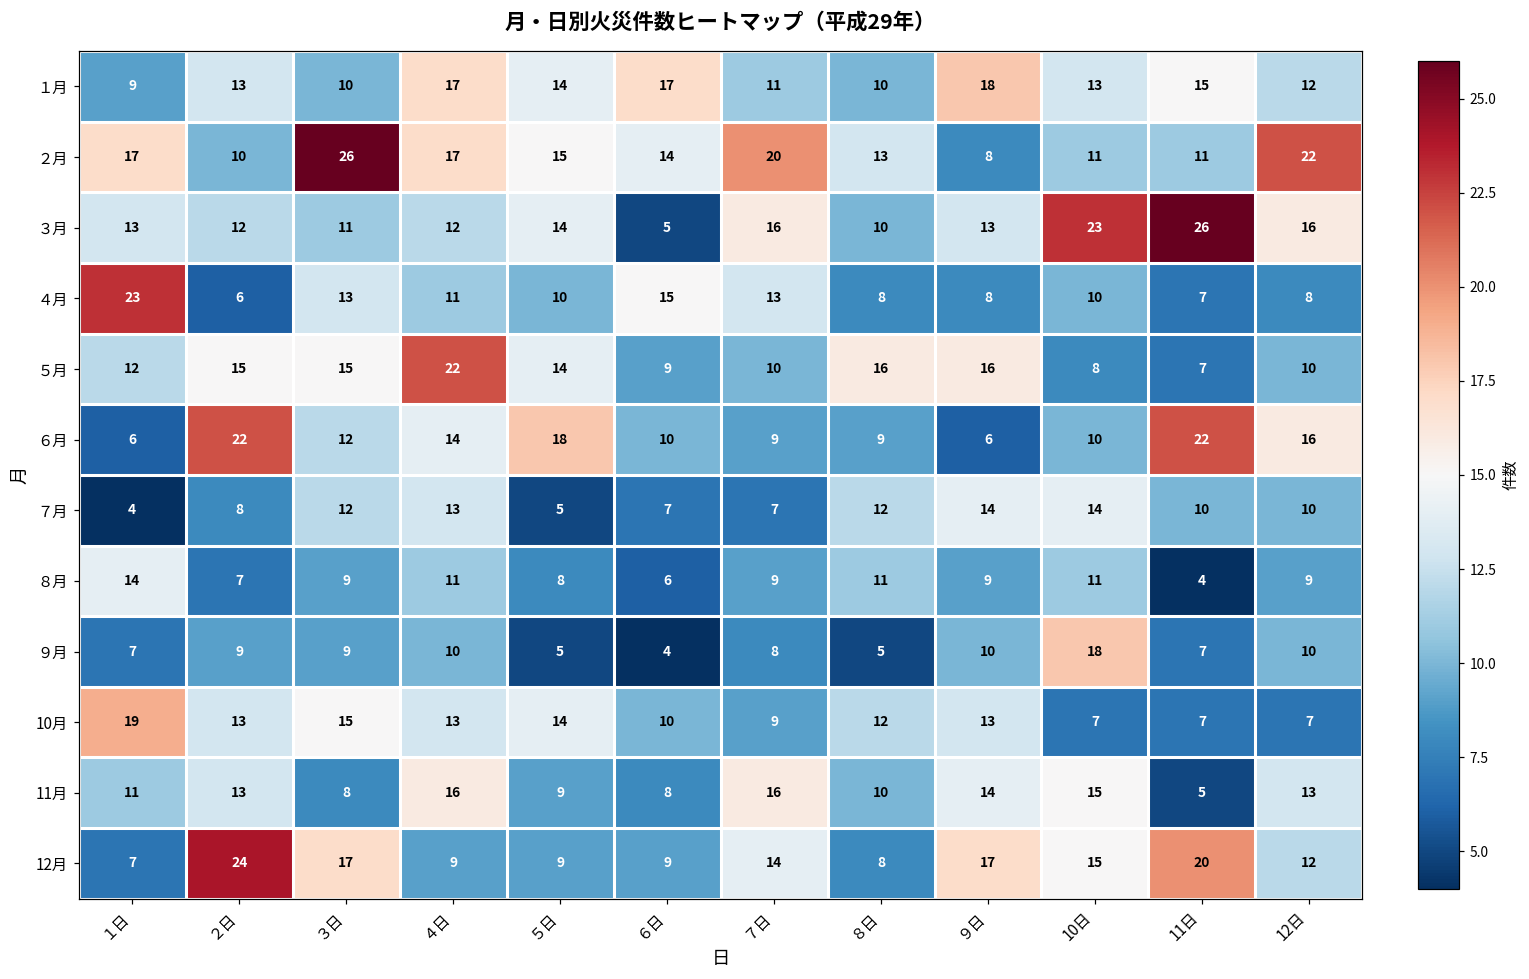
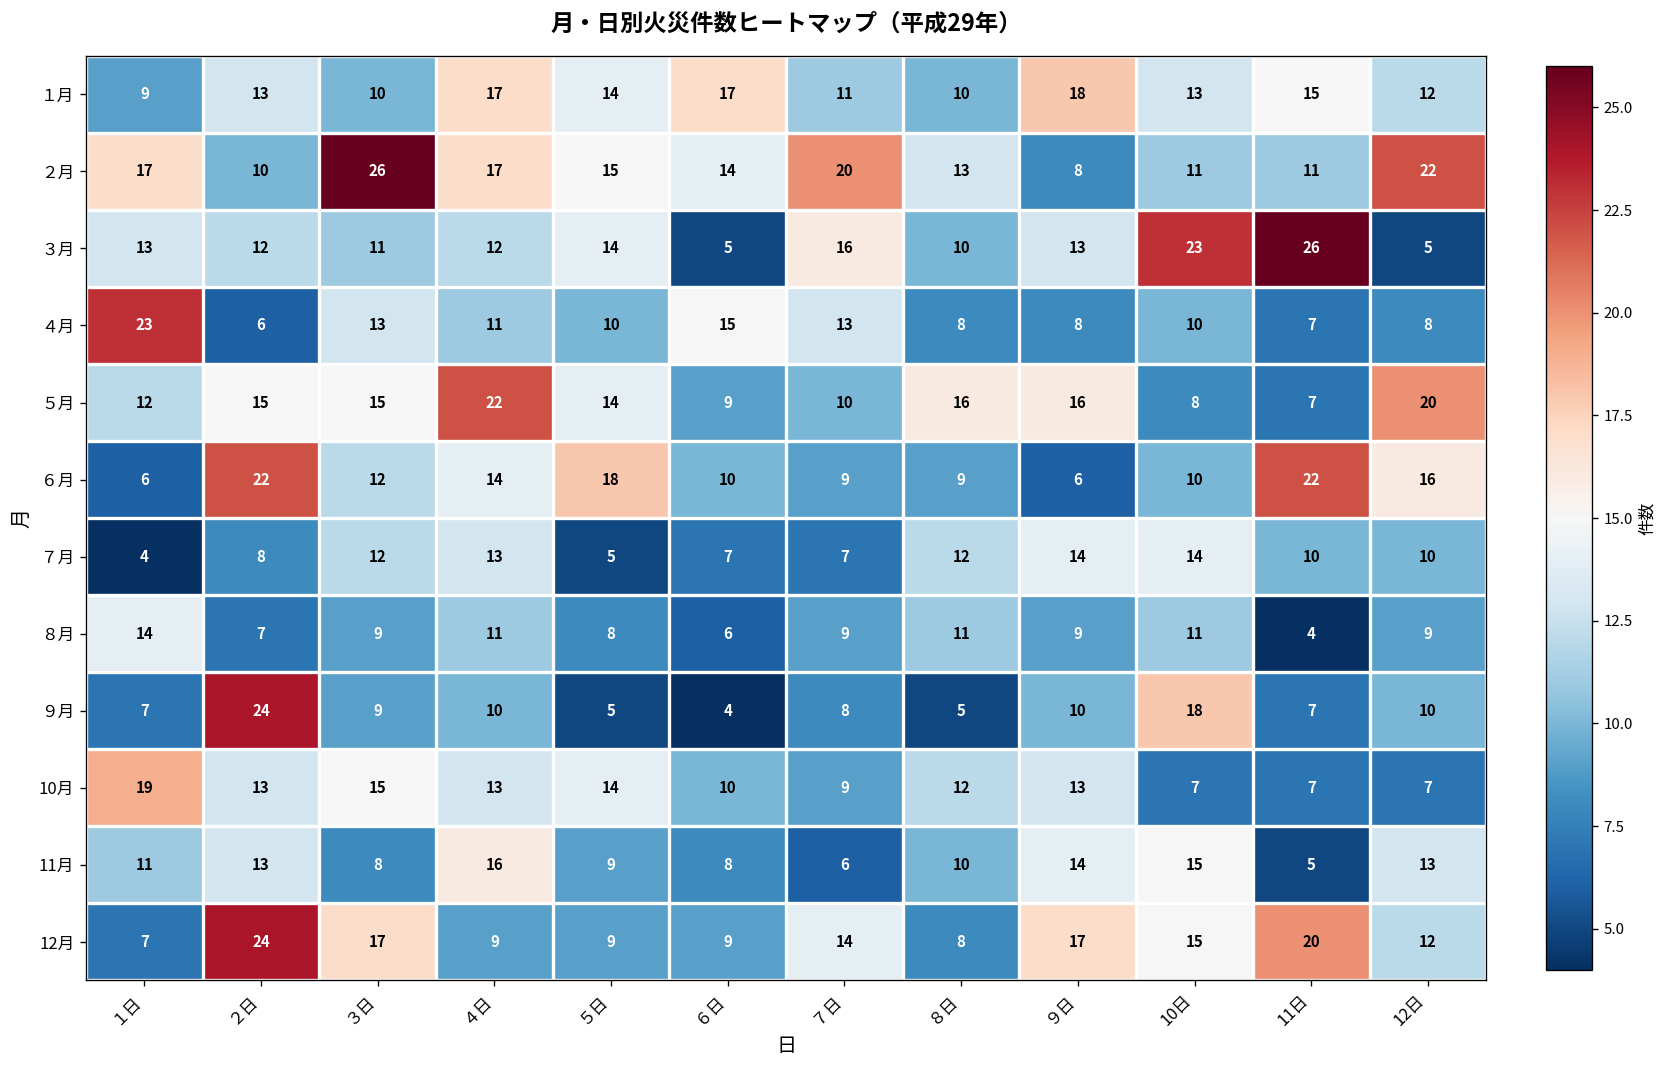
  {
    "１月": {
      "１日": 9,
      "２日": 13,
      "３日": 10,
      "４日": 17,
      "５日": 14,
      "６日": 17,
      "７日": 11,
      "８日": 10,
      "９日": 18,
      "10日": 13,
      "11日": 15,
      "12日": 12
    },
    "２月": {
      "１日": 17,
      "２日": 10,
      "３日": 26,
      "４日": 17,
      "５日": 15,
      "６日": 14,
      "７日": 20,
      "８日": 13,
      "９日": 8,
      "10日": 11,
      "11日": 11,
      "12日": 22
    },
    "３月": {
      "１日": 13,
      "２日": 12,
      "３日": 11,
      "４日": 12,
      "５日": 14,
      "６日": 5,
      "７日": 16,
      "８日": 10,
      "９日": 13,
      "10日": 23,
      "11日": 26,
-     "12日": 16
+     "12日": 5
    },
    "４月": {
      "１日": 23,
      "２日": 6,
      "３日": 13,
      "４日": 11,
      "５日": 10,
      "６日": 15,
      "７日": 13,
      "８日": 8,
      "９日": 8,
      "10日": 10,
      "11日": 7,
      "12日": 8
    },
    "５月": {
      "１日": 12,
      "２日": 15,
      "３日": 15,
      "４日": 22,
      "５日": 14,
      "６日": 9,
      "７日": 10,
      "８日": 16,
      "９日": 16,
      "10日": 8,
      "11日": 7,
-     "12日": 10
+     "12日": 20
    },
    "６月": {
      "１日": 6,
      "２日": 22,
      "３日": 12,
      "４日": 14,
      "５日": 18,
      "６日": 10,
      "７日": 9,
      "８日": 9,
      "９日": 6,
      "10日": 10,
      "11日": 22,
      "12日": 16
    },
    "７月": {
      "１日": 4,
      "２日": 8,
      "３日": 12,
      "４日": 13,
      "５日": 5,
      "６日": 7,
      "７日": 7,
      "８日": 12,
      "９日": 14,
      "10日": 14,
      "11日": 10,
      "12日": 10
    },
    "８月": {
      "１日": 14,
      "２日": 7,
      "３日": 9,
      "４日": 11,
      "５日": 8,
      "６日": 6,
      "７日": 9,
      "８日": 11,
      "９日": 9,
      "10日": 11,
      "11日": 4,
      "12日": 9
    },
    "９月": {
      "１日": 7,
-     "２日": 9,
+     "２日": 24,
      "３日": 9,
      "４日": 10,
      "５日": 5,
      "６日": 4,
      "７日": 8,
      "８日": 5,
      "９日": 10,
      "10日": 18,
      "11日": 7,
      "12日": 10
    },
    "10月": {
      "１日": 19,
      "２日": 13,
      "３日": 15,
      "４日": 13,
      "５日": 14,
      "６日": 10,
      "７日": 9,
      "８日": 12,
      "９日": 13,
      "10日": 7,
      "11日": 7,
      "12日": 7
    },
    "11月": {
      "１日": 11,
      "２日": 13,
      "３日": 8,
      "４日": 16,
      "５日": 9,
      "６日": 8,
-     "７日": 16,
+     "７日": 6,
      "８日": 10,
      "９日": 14,
      "10日": 15,
      "11日": 5,
      "12日": 13
    },
    "12月": {
      "１日": 7,
      "２日": 24,
      "３日": 17,
      "４日": 9,
      "５日": 9,
      "６日": 9,
      "７日": 14,
      "８日": 8,
      "９日": 17,
      "10日": 15,
      "11日": 20,
      "12日": 12
    }
  }
